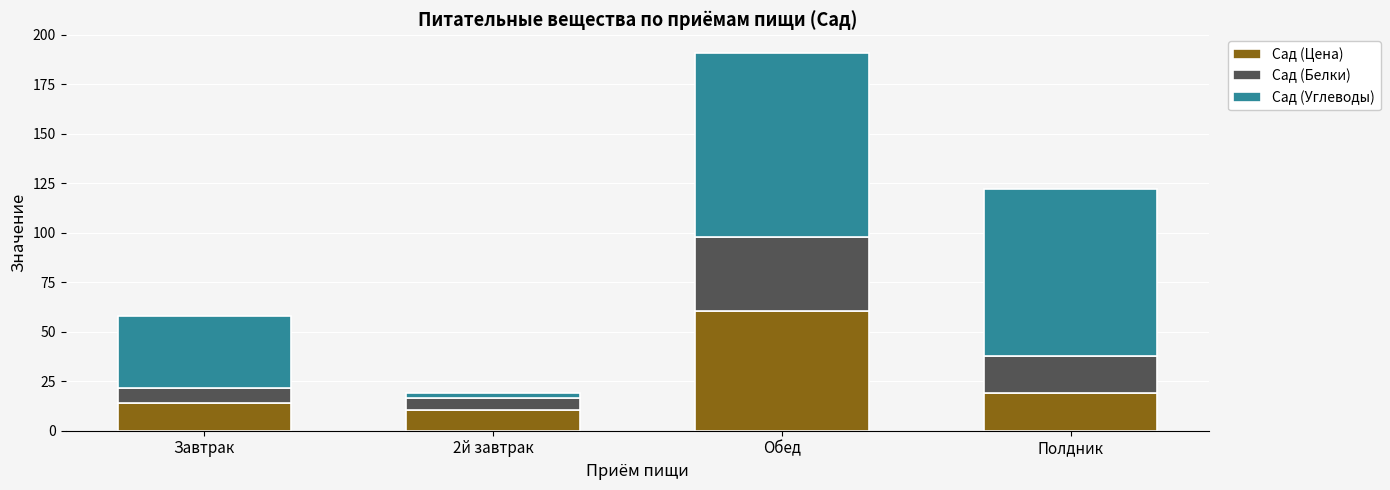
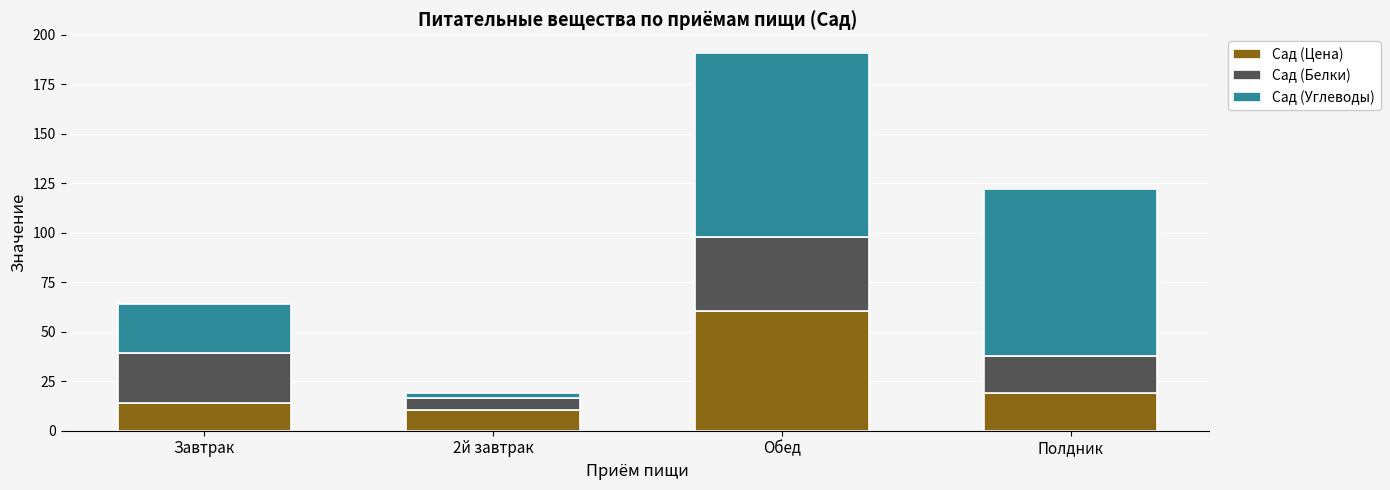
  {
    "Сад (Цена)": {
      "Завтрак": 14,
      "2й завтрак": 10,
      "Обед": 61,
      "Полдник": 19
    },
    "Сад (Белки)": {
-     "Завтрак": 8,
+     "Завтрак": 25,
      "2й завтрак": 6,
      "Обед": 37,
      "Полдник": 18
    },
    "Сад (Углеводы)": {
-     "Завтрак": 36,
+     "Завтрак": 25,
      "2й завтрак": 3,
      "Обед": 93,
      "Полдник": 85
    }
  }
